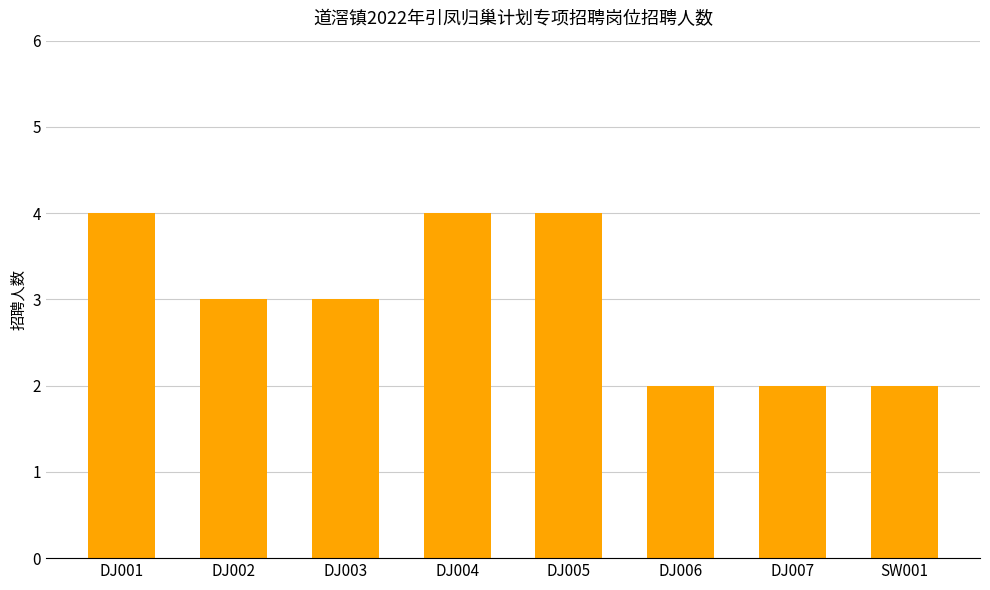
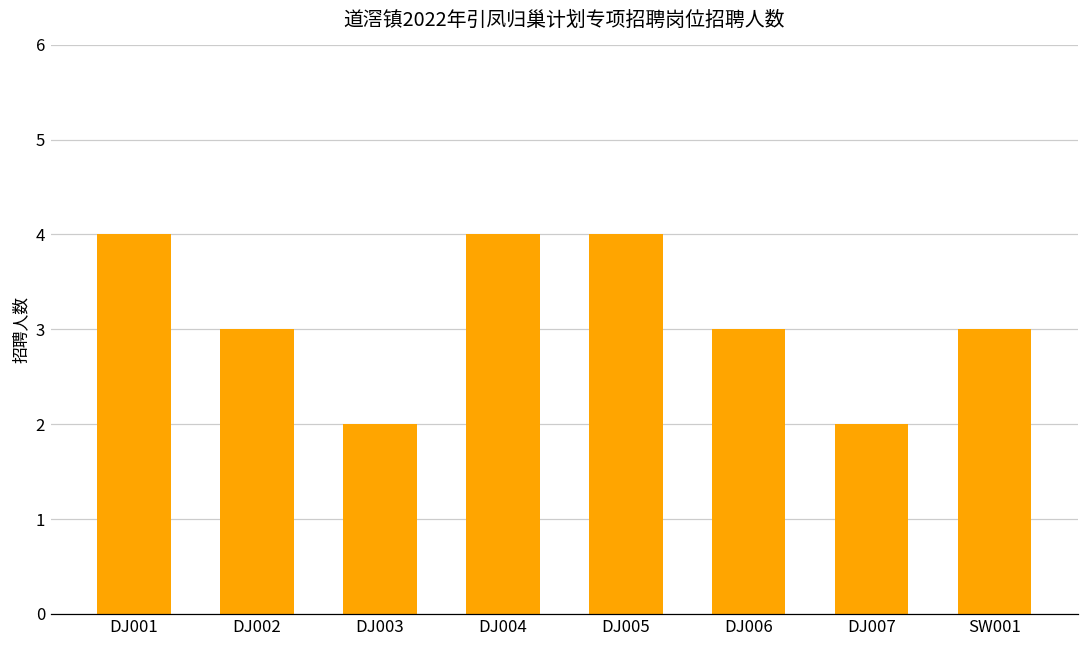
  {
    "DJ001": 4,
    "DJ002": 3,
-   "DJ003": 3,
+   "DJ003": 2,
    "DJ004": 4,
    "DJ005": 4,
-   "DJ006": 2,
+   "DJ006": 3,
    "DJ007": 2,
-   "SW001": 2
+   "SW001": 3
  }
